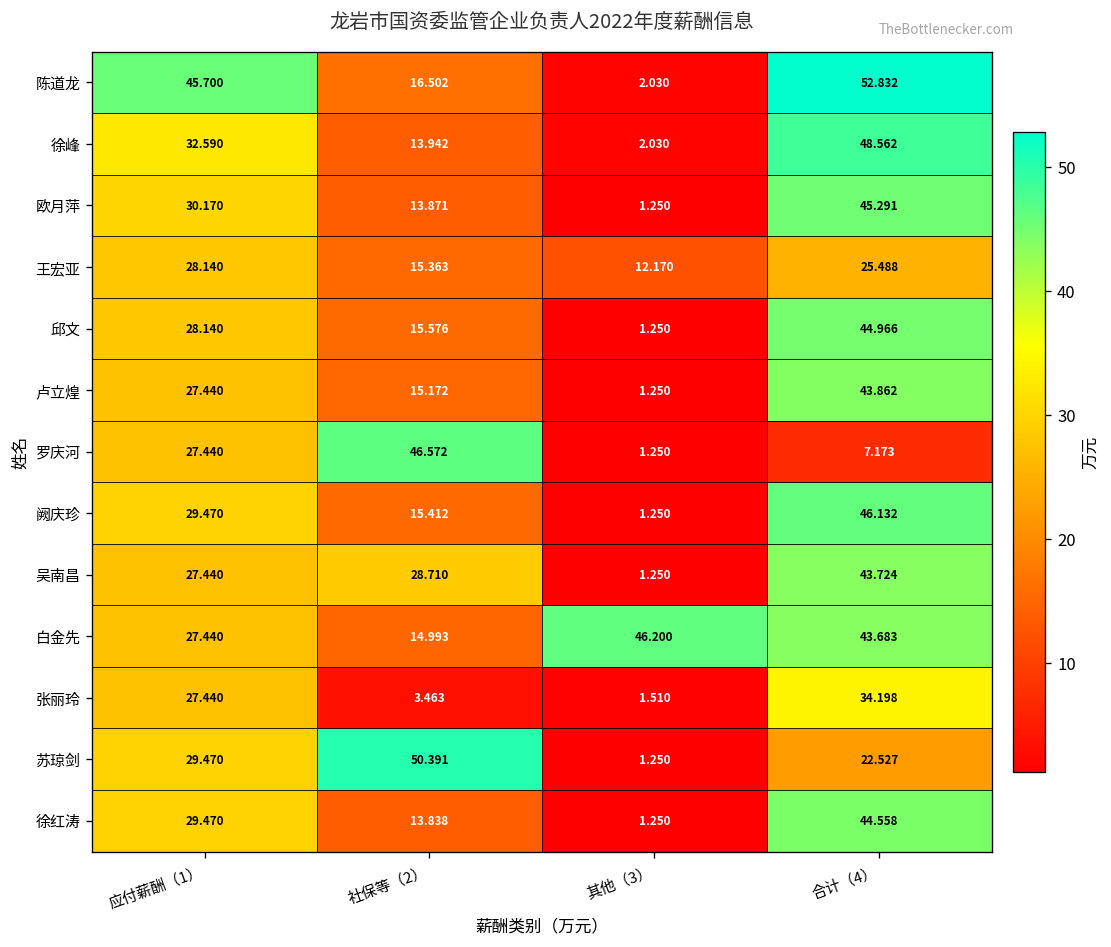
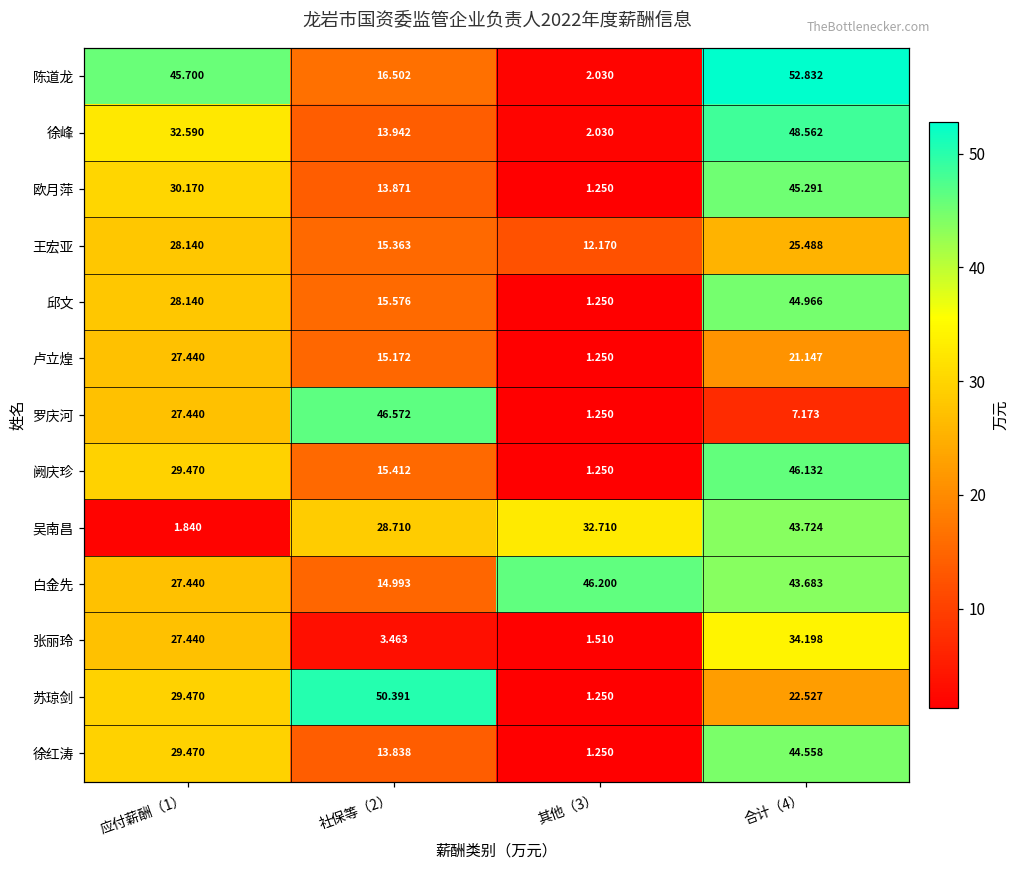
  {
    "陈道龙": {
      "应付薪酬（1）": 45.700,
      "社保等（2）": 16.502,
      "其他（3）": 2.030,
      "合计（4）": 52.832
    },
    "徐峰": {
      "应付薪酬（1）": 32.590,
      "社保等（2）": 13.942,
      "其他（3）": 2.030,
      "合计（4）": 48.562
    },
    "欧月萍": {
      "应付薪酬（1）": 30.170,
      "社保等（2）": 13.871,
      "其他（3）": 1.250,
      "合计（4）": 45.291
    },
    "王宏亚": {
      "应付薪酬（1）": 28.140,
      "社保等（2）": 15.363,
      "其他（3）": 12.170,
      "合计（4）": 25.488
    },
    "邱文": {
      "应付薪酬（1）": 28.140,
      "社保等（2）": 15.576,
      "其他（3）": 1.250,
      "合计（4）": 44.966
    },
    "卢立煌": {
      "应付薪酬（1）": 27.440,
      "社保等（2）": 15.172,
      "其他（3）": 1.250,
-     "合计（4）": 43.862
+     "合计（4）": 21.147
    },
    "罗庆河": {
      "应付薪酬（1）": 27.440,
      "社保等（2）": 46.572,
      "其他（3）": 1.250,
      "合计（4）": 7.173
    },
    "阙庆珍": {
      "应付薪酬（1）": 29.470,
      "社保等（2）": 15.412,
      "其他（3）": 1.250,
      "合计（4）": 46.132
    },
    "吴南昌": {
-     "应付薪酬（1）": 27.440,
+     "应付薪酬（1）": 1.840,
      "社保等（2）": 28.710,
-     "其他（3）": 1.250,
+     "其他（3）": 32.710,
      "合计（4）": 43.724
    },
    "白金先": {
      "应付薪酬（1）": 27.440,
      "社保等（2）": 14.993,
      "其他（3）": 46.200,
      "合计（4）": 43.683
    },
    "张丽玲": {
      "应付薪酬（1）": 27.440,
      "社保等（2）": 3.463,
      "其他（3）": 1.510,
      "合计（4）": 34.198
    },
    "苏琼剑": {
      "应付薪酬（1）": 29.470,
      "社保等（2）": 50.391,
      "其他（3）": 1.250,
      "合计（4）": 22.527
    },
    "徐红涛": {
      "应付薪酬（1）": 29.470,
      "社保等（2）": 13.838,
      "其他（3）": 1.250,
      "合计（4）": 44.558
    }
  }
